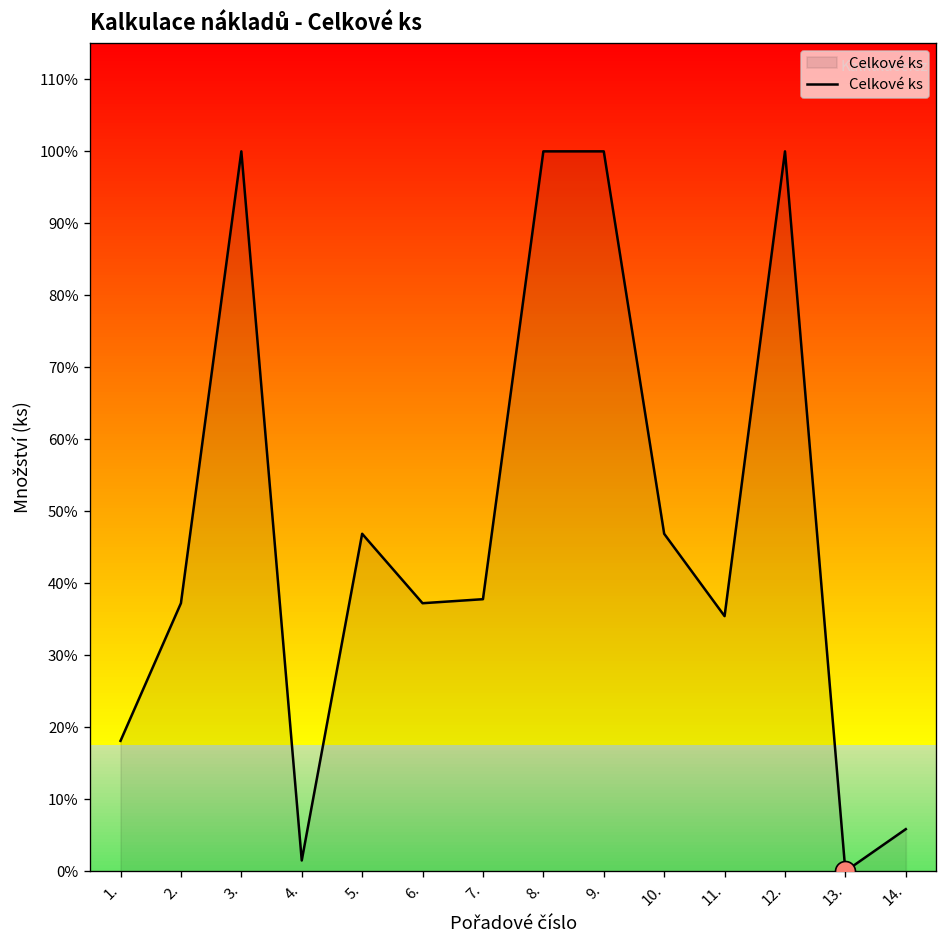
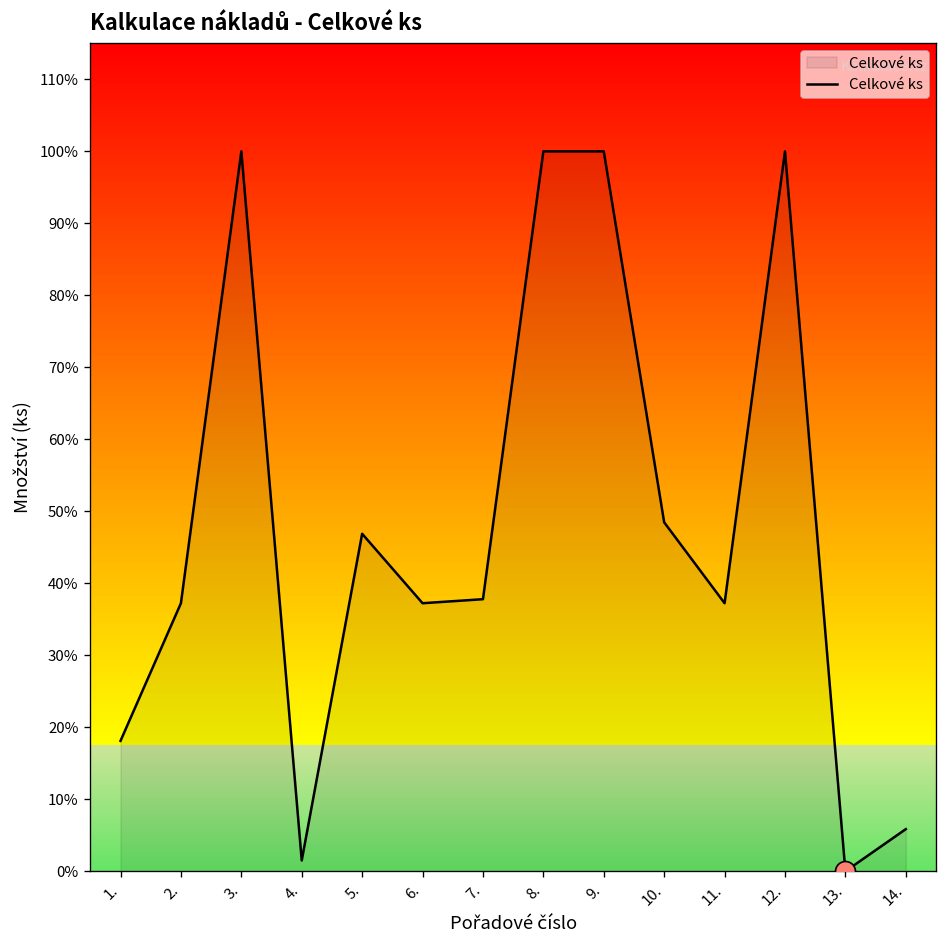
  {
    "Celkové ks": {
      "1.": "18%",
      "2.": "37%",
      "3.": "100%",
      "4.": "2%",
      "5.": "47%",
      "6.": "37%",
      "7.": "38%",
      "8.": "100%",
      "9.": "100%",
-     "10.": "47%",
-     "11.": "35%",
+     "10.": "48%",
+     "11.": "37%",
      "12.": "100%",
      "14.": "6%"
    }
  }
